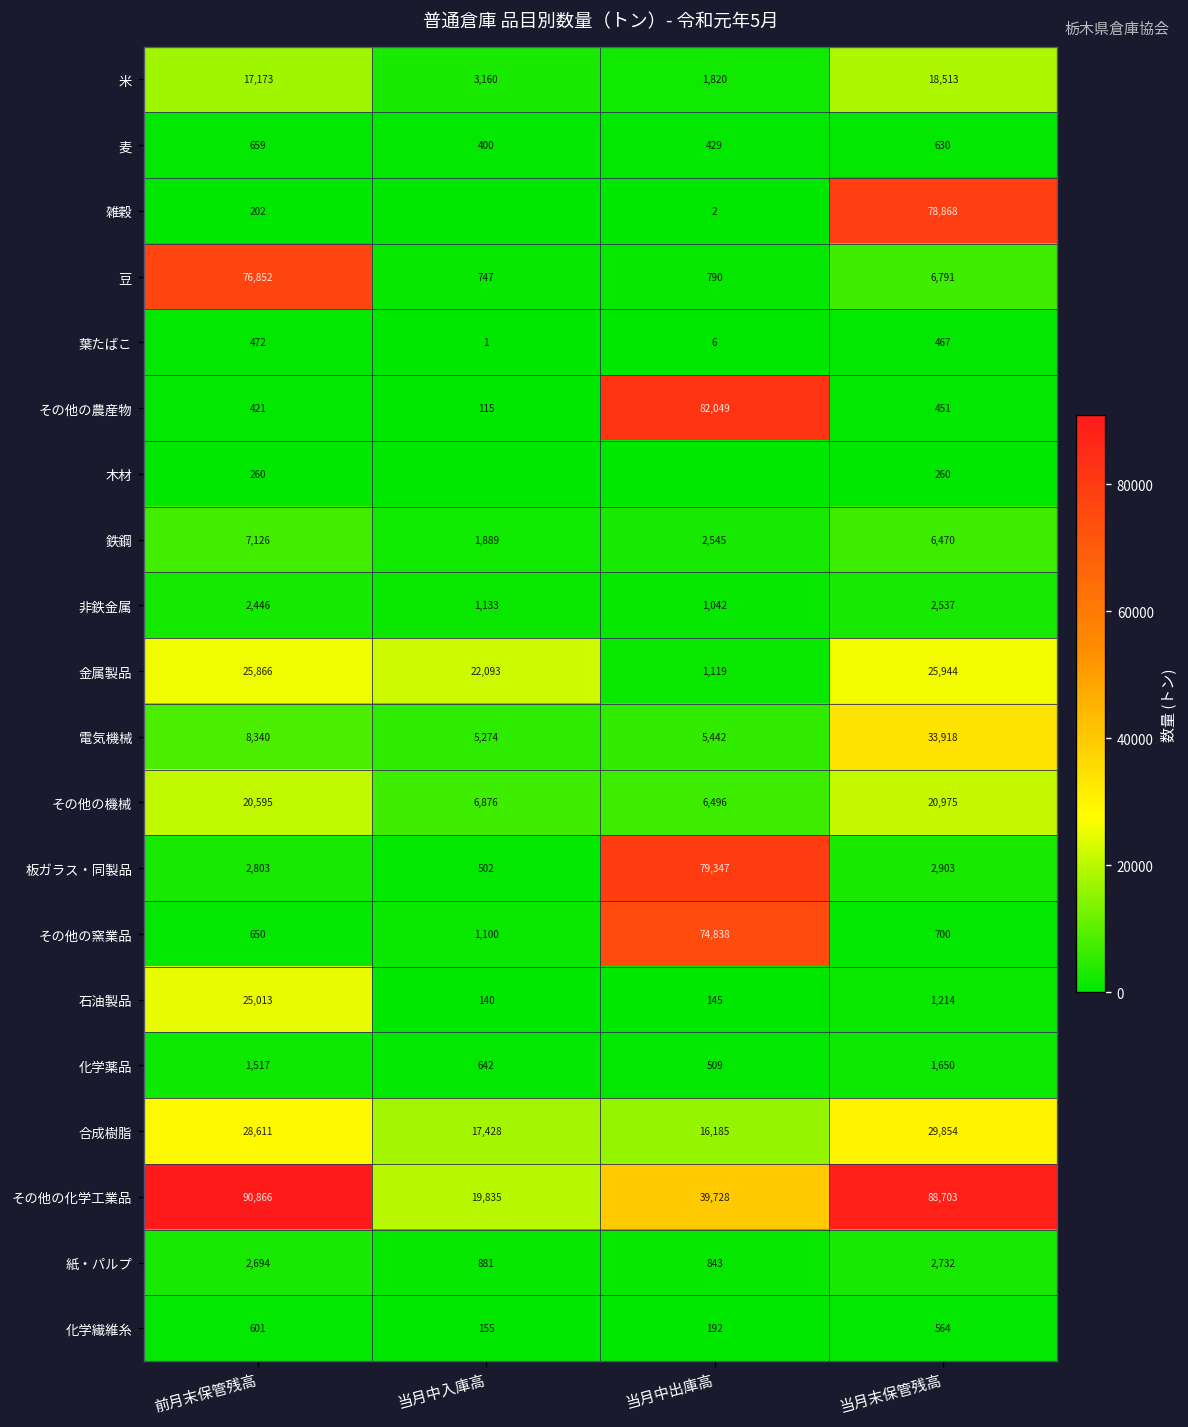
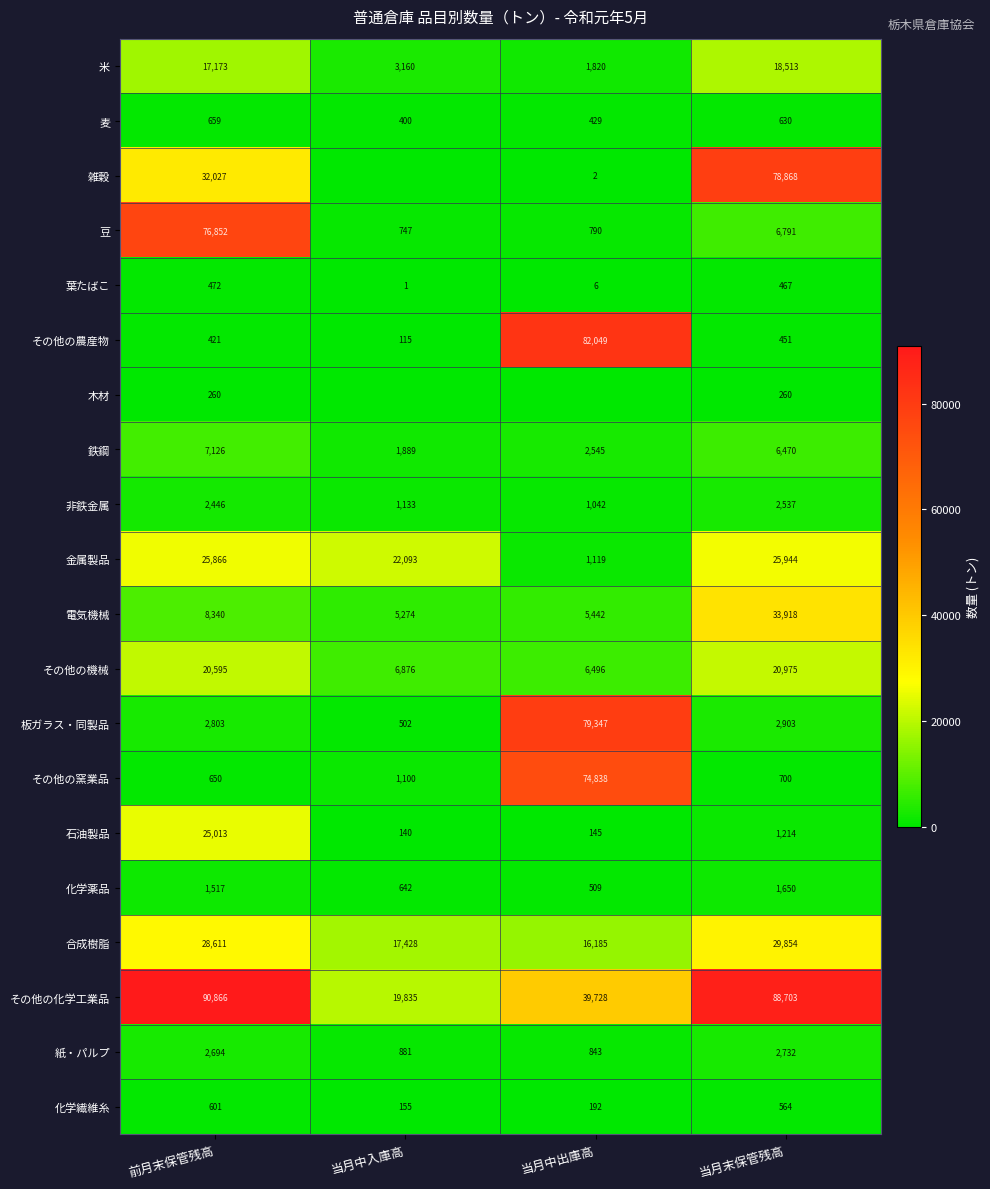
  {
    "米": {
      "前月末保管残高": "17,173",
      "当月中入庫高": "3,160",
      "当月中出庫高": "1,820",
      "当月末保管残高": "18,513"
    },
    "麦": {
      "前月末保管残高": "659",
      "当月中入庫高": "400",
      "当月中出庫高": "429",
      "当月末保管残高": "630"
    },
    "雑穀": {
-     "前月末保管残高": "202",
+     "前月末保管残高": "32,027",
      "当月中出庫高": "2",
      "当月末保管残高": "78,868"
    },
    "豆": {
      "前月末保管残高": "76,852",
      "当月中入庫高": "747",
      "当月中出庫高": "790",
      "当月末保管残高": "6,791"
    },
    "葉たばこ": {
      "前月末保管残高": "472",
      "当月中入庫高": "1",
      "当月中出庫高": "6",
      "当月末保管残高": "467"
    },
    "その他の農産物": {
      "前月末保管残高": "421",
      "当月中入庫高": "115",
      "当月中出庫高": "82,049",
      "当月末保管残高": "451"
    },
    "木材": {
      "前月末保管残高": "260",
      "当月末保管残高": "260"
    },
    "鉄鋼": {
      "前月末保管残高": "7,126",
      "当月中入庫高": "1,889",
      "当月中出庫高": "2,545",
      "当月末保管残高": "6,470"
    },
    "非鉄金属": {
      "前月末保管残高": "2,446",
      "当月中入庫高": "1,133",
      "当月中出庫高": "1,042",
      "当月末保管残高": "2,537"
    },
    "金属製品": {
      "前月末保管残高": "25,866",
      "当月中入庫高": "22,093",
      "当月中出庫高": "1,119",
      "当月末保管残高": "25,944"
    },
    "電気機械": {
      "前月末保管残高": "8,340",
      "当月中入庫高": "5,274",
      "当月中出庫高": "5,442",
      "当月末保管残高": "33,918"
    },
    "その他の機械": {
      "前月末保管残高": "20,595",
      "当月中入庫高": "6,876",
      "当月中出庫高": "6,496",
      "当月末保管残高": "20,975"
    },
    "板ガラス・同製品": {
      "前月末保管残高": "2,803",
      "当月中入庫高": "502",
      "当月中出庫高": "79,347",
      "当月末保管残高": "2,903"
    },
    "その他の窯業品": {
      "前月末保管残高": "650",
      "当月中入庫高": "1,100",
      "当月中出庫高": "74,838",
      "当月末保管残高": "700"
    },
    "石油製品": {
      "前月末保管残高": "25,013",
      "当月中入庫高": "140",
      "当月中出庫高": "145",
      "当月末保管残高": "1,214"
    },
    "化学薬品": {
      "前月末保管残高": "1,517",
      "当月中入庫高": "642",
      "当月中出庫高": "509",
      "当月末保管残高": "1,650"
    },
    "合成樹脂": {
      "前月末保管残高": "28,611",
      "当月中入庫高": "17,428",
      "当月中出庫高": "16,185",
      "当月末保管残高": "29,854"
    },
    "その他の化学工業品": {
      "前月末保管残高": "90,866",
      "当月中入庫高": "19,835",
      "当月中出庫高": "39,728",
      "当月末保管残高": "88,703"
    },
    "紙・パルプ": {
      "前月末保管残高": "2,694",
      "当月中入庫高": "881",
      "当月中出庫高": "843",
      "当月末保管残高": "2,732"
    },
    "化学繊維糸": {
      "前月末保管残高": "601",
      "当月中入庫高": "155",
      "当月中出庫高": "192",
      "当月末保管残高": "564"
    }
  }
